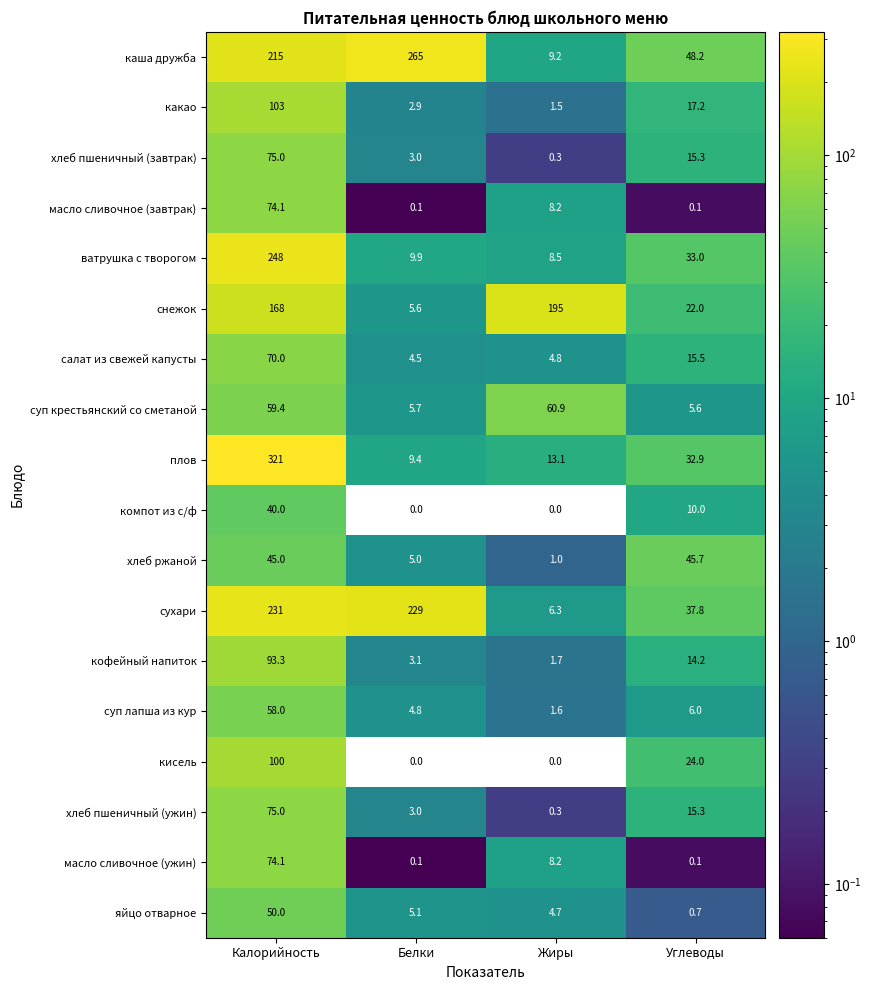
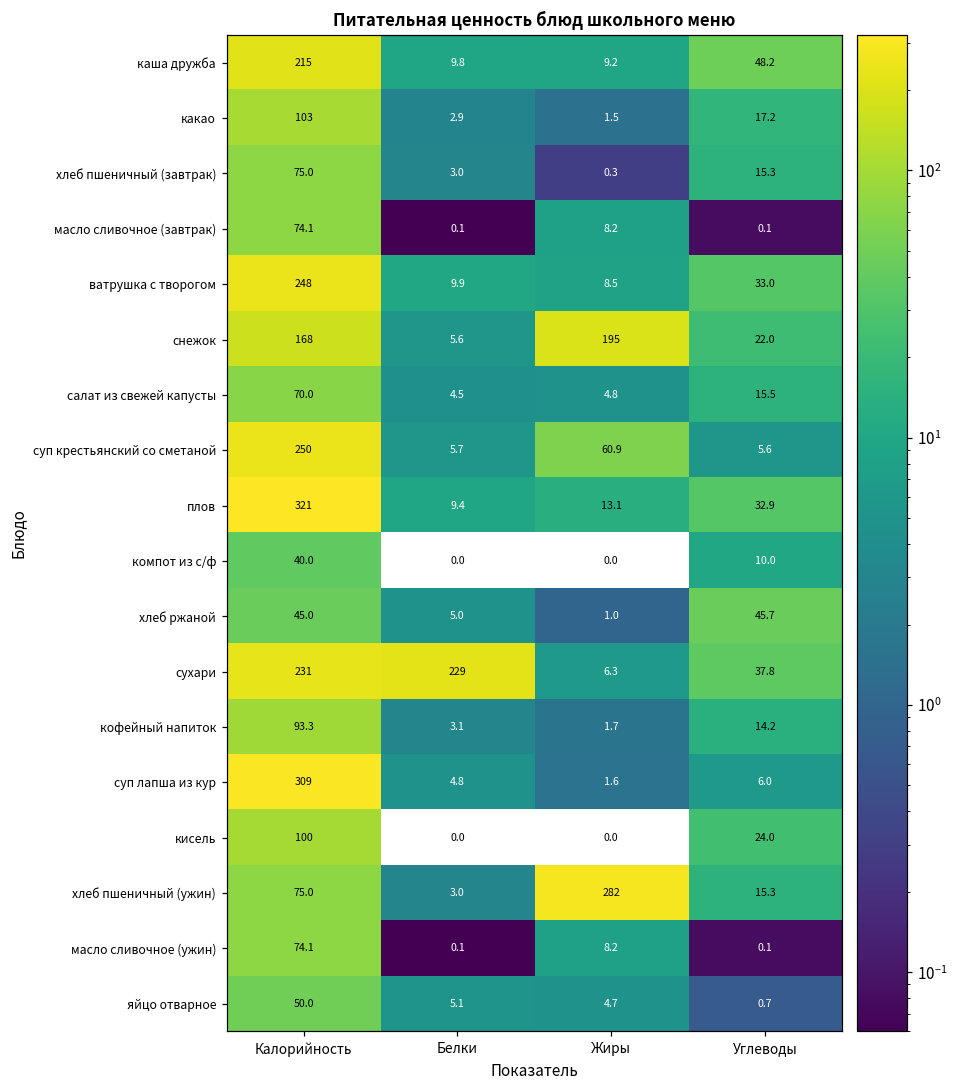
  {
    "каша дружба": {
      "Калорийность": 215,
-     "Белки": 265,
+     "Белки": 9.8,
      "Жиры": 9.2,
      "Углеводы": 48.2
    },
    "какао": {
      "Калорийность": 103,
      "Белки": 2.9,
      "Жиры": 1.5,
      "Углеводы": 17.2
    },
    "хлеб пшеничный (завтрак)": {
      "Калорийность": 75.0,
      "Белки": 3.0,
      "Жиры": 0.3,
      "Углеводы": 15.3
    },
    "масло сливочное (завтрак)": {
      "Калорийность": 74.1,
      "Белки": 0.1,
      "Жиры": 8.2,
      "Углеводы": 0.1
    },
    "ватрушка с творогом": {
      "Калорийность": 248,
      "Белки": 9.9,
      "Жиры": 8.5,
      "Углеводы": 33.0
    },
    "снежок": {
      "Калорийность": 168,
      "Белки": 5.6,
      "Жиры": 195,
      "Углеводы": 22.0
    },
    "салат из свежей капусты": {
      "Калорийность": 70.0,
      "Белки": 4.5,
      "Жиры": 4.8,
      "Углеводы": 15.5
    },
    "суп крестьянский со сметаной": {
-     "Калорийность": 59.4,
+     "Калорийность": 250,
      "Белки": 5.7,
      "Жиры": 60.9,
      "Углеводы": 5.6
    },
    "плов": {
      "Калорийность": 321,
      "Белки": 9.4,
      "Жиры": 13.1,
      "Углеводы": 32.9
    },
    "компот из с/ф": {
      "Калорийность": 40.0,
      "Белки": 0.0,
      "Жиры": 0.0,
      "Углеводы": 10.0
    },
    "хлеб ржаной": {
      "Калорийность": 45.0,
      "Белки": 5.0,
      "Жиры": 1.0,
      "Углеводы": 45.7
    },
    "сухари": {
      "Калорийность": 231,
      "Белки": 229,
      "Жиры": 6.3,
      "Углеводы": 37.8
    },
    "кофейный напиток": {
      "Калорийность": 93.3,
      "Белки": 3.1,
      "Жиры": 1.7,
      "Углеводы": 14.2
    },
    "суп лапша из кур": {
-     "Калорийность": 58.0,
+     "Калорийность": 309,
      "Белки": 4.8,
      "Жиры": 1.6,
      "Углеводы": 6.0
    },
    "кисель": {
      "Калорийность": 100,
      "Белки": 0.0,
      "Жиры": 0.0,
      "Углеводы": 24.0
    },
    "хлеб пшеничный (ужин)": {
      "Калорийность": 75.0,
      "Белки": 3.0,
-     "Жиры": 0.3,
+     "Жиры": 282,
      "Углеводы": 15.3
    },
    "масло сливочное (ужин)": {
      "Калорийность": 74.1,
      "Белки": 0.1,
      "Жиры": 8.2,
      "Углеводы": 0.1
    },
    "яйцо отварное": {
      "Калорийность": 50.0,
      "Белки": 5.1,
      "Жиры": 4.7,
      "Углеводы": 0.7
    }
  }
